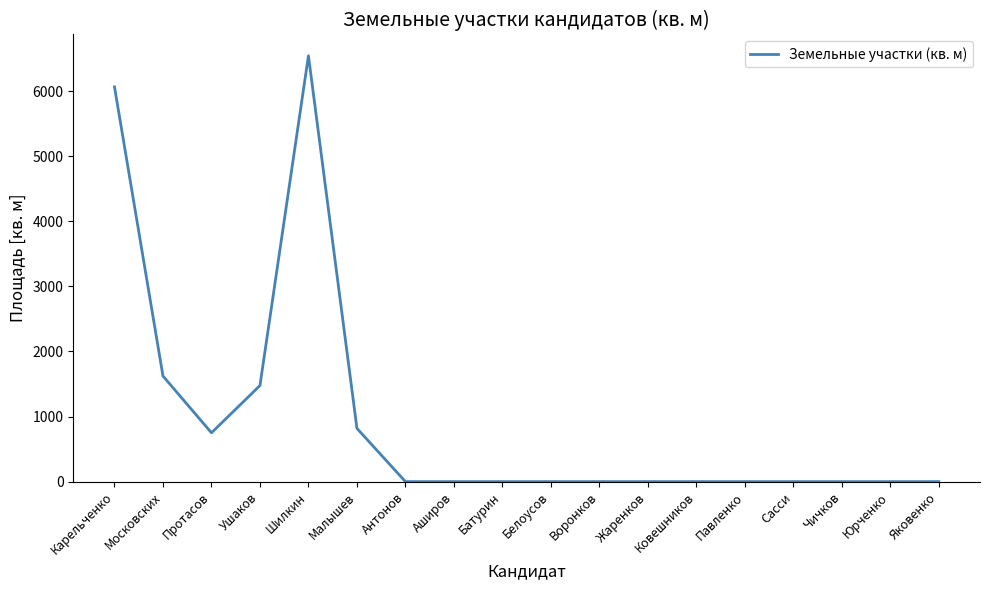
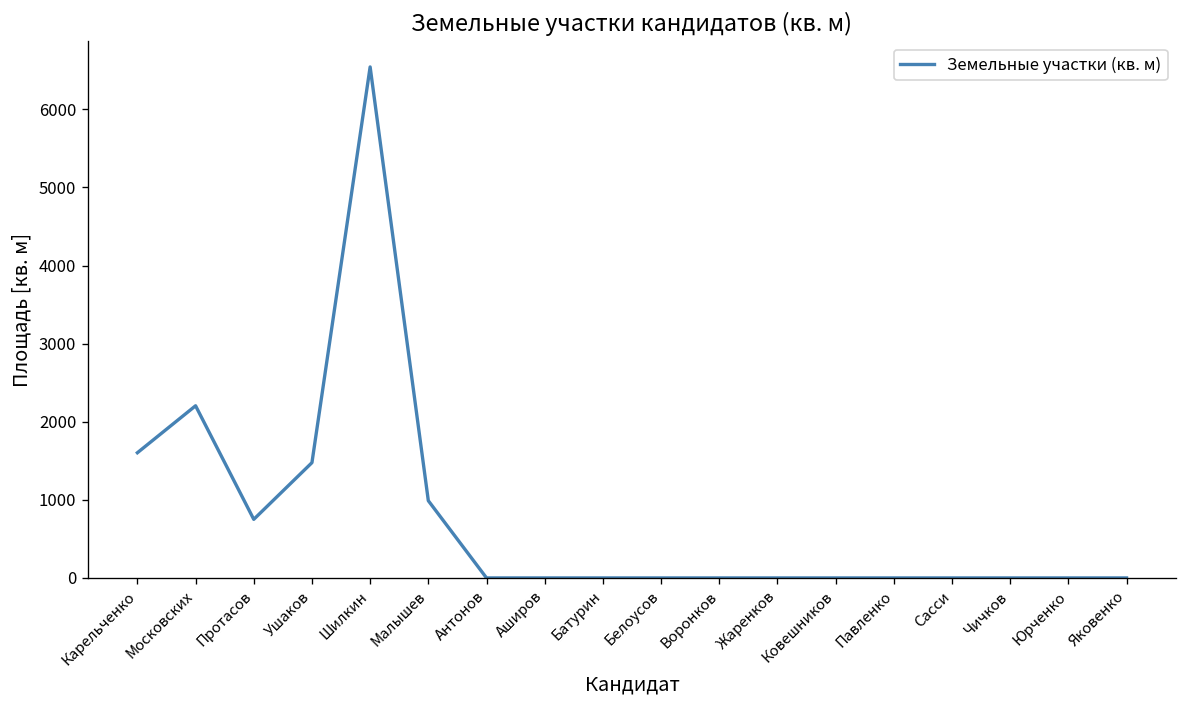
  {
-   "Карельченко": 6100,
-   "Московских": 1600,
+   "Карельченко": 1600,
+   "Московских": 2200,
    "Протасов": 800,
    "Ушаков": 1500,
    "Шилкин": 6500,
-   "Малышев": 800,
+   "Малышев": 1000,
    "Антонов": 0,
    "Аширов": 0,
    "Батурин": 0,
    "Белоусов": 0,
    "Воронков": 0,
    "Жаренков": 0,
    "Ковешников": 0,
    "Павленко": 0,
    "Сасси": 0,
    "Чичков": 0,
    "Юрченко": 0,
    "Яковенко": 0
  }
